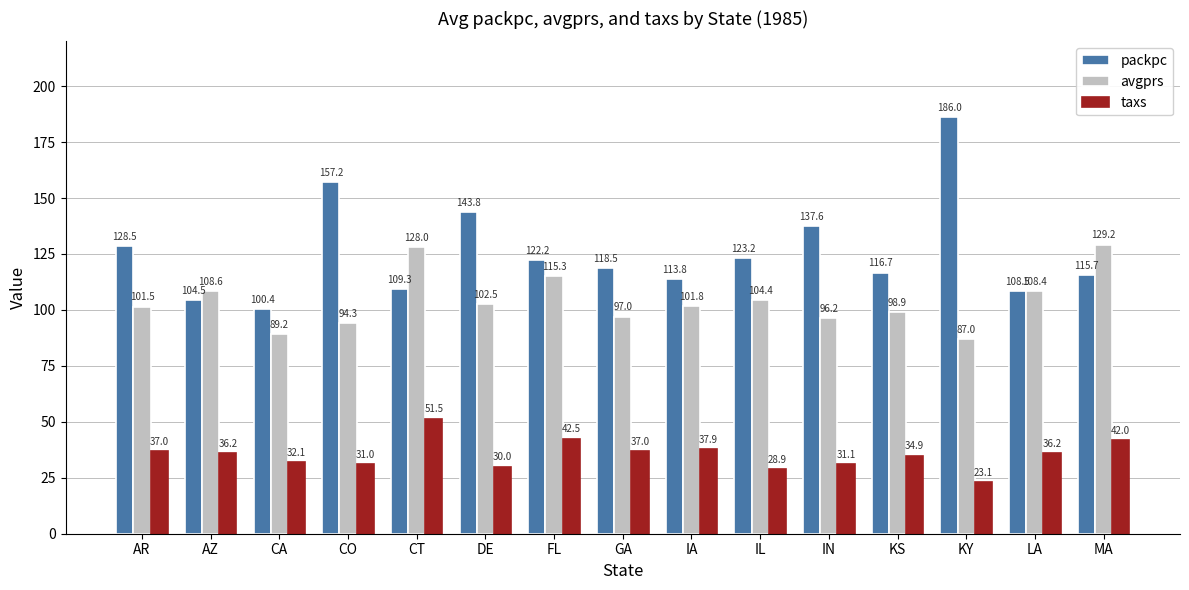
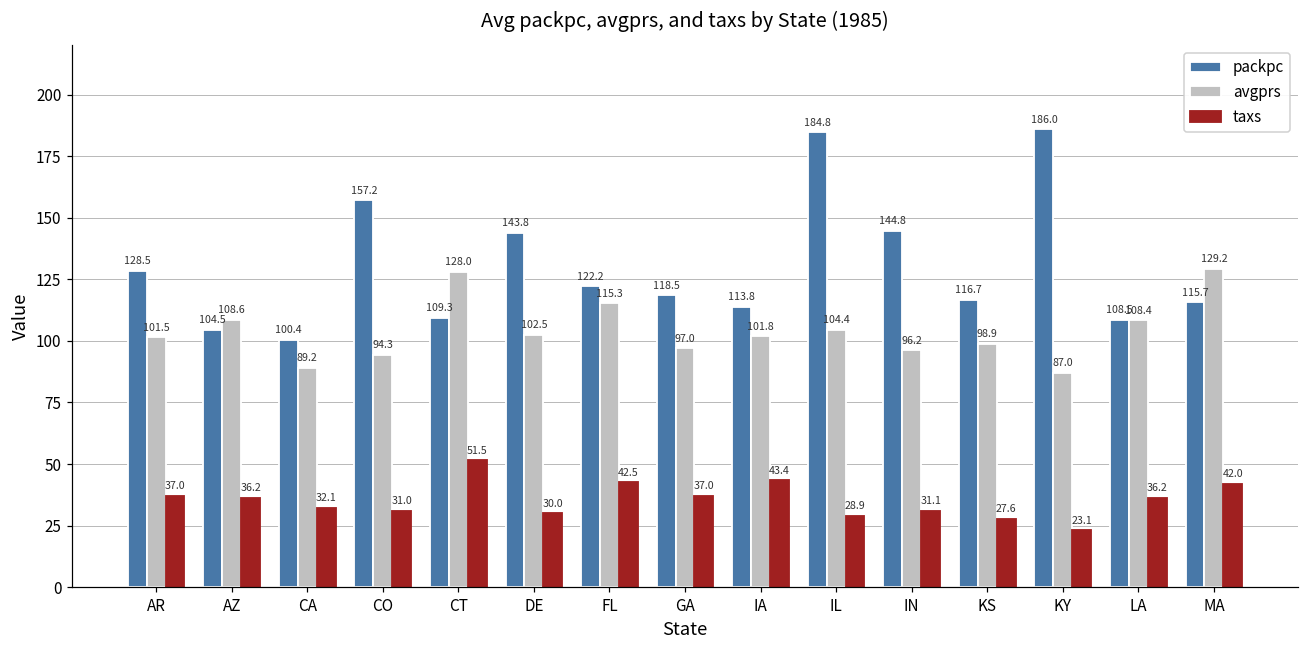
  {
    "packpc": {
      "AR": 128.5,
      "AZ": 104.5,
      "CA": 100.4,
      "CO": 157.2,
      "CT": 109.3,
      "DE": 143.8,
      "FL": 122.2,
      "GA": 118.5,
      "IA": 113.8,
-     "IL": 123.2,
-     "IN": 137.6,
+     "IL": 184.8,
+     "IN": 144.8,
      "KS": 116.7,
      "KY": 186.0,
      "MA": 115.7
    },
    "avgprs": {
      "AR": 101.5,
      "AZ": 108.6,
      "CA": 89.2,
      "CO": 94.3,
      "CT": 128.0,
      "DE": 102.5,
      "FL": 115.3,
      "GA": 97.0,
      "IA": 101.8,
      "IL": 104.4,
      "IN": 96.2,
      "KS": 98.9,
      "KY": 87.0,
      "MA": 129.2
    },
    "taxs": {
      "AR": 37.0,
      "AZ": 36.2,
      "CA": 32.1,
      "CO": 31.0,
      "CT": 51.5,
      "DE": 30.0,
      "FL": 42.5,
      "GA": 37.0,
-     "IA": 37.9,
+     "IA": 43.4,
      "IL": 28.9,
      "IN": 31.1,
-     "KS": 34.9,
+     "KS": 27.6,
      "KY": 23.1,
      "LA": 36.2,
      "MA": 42.0
    }
  }
